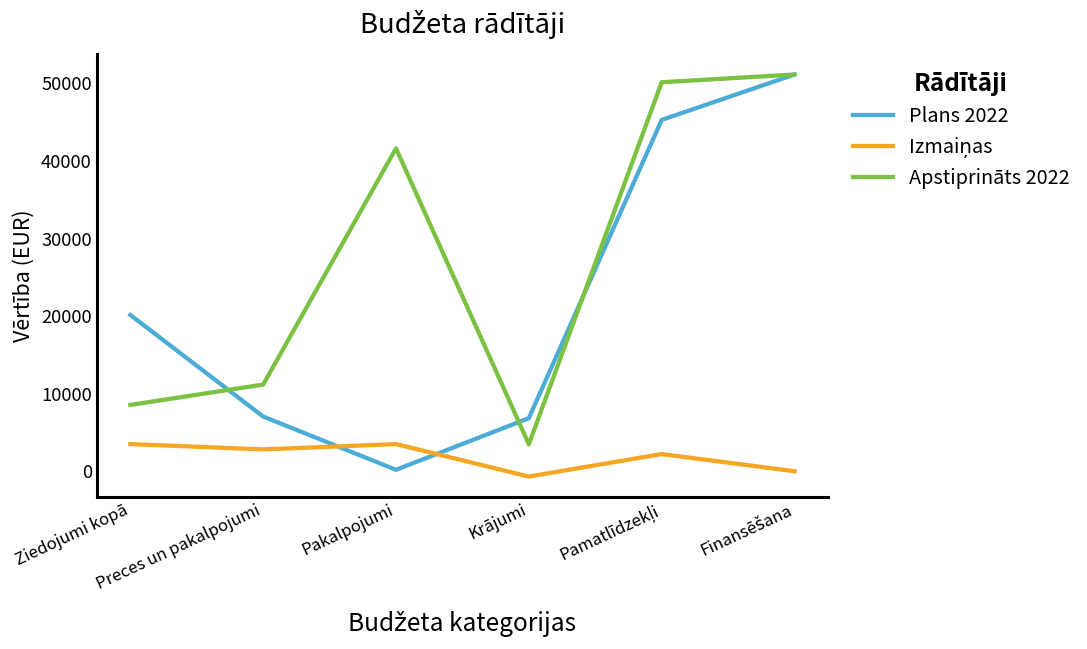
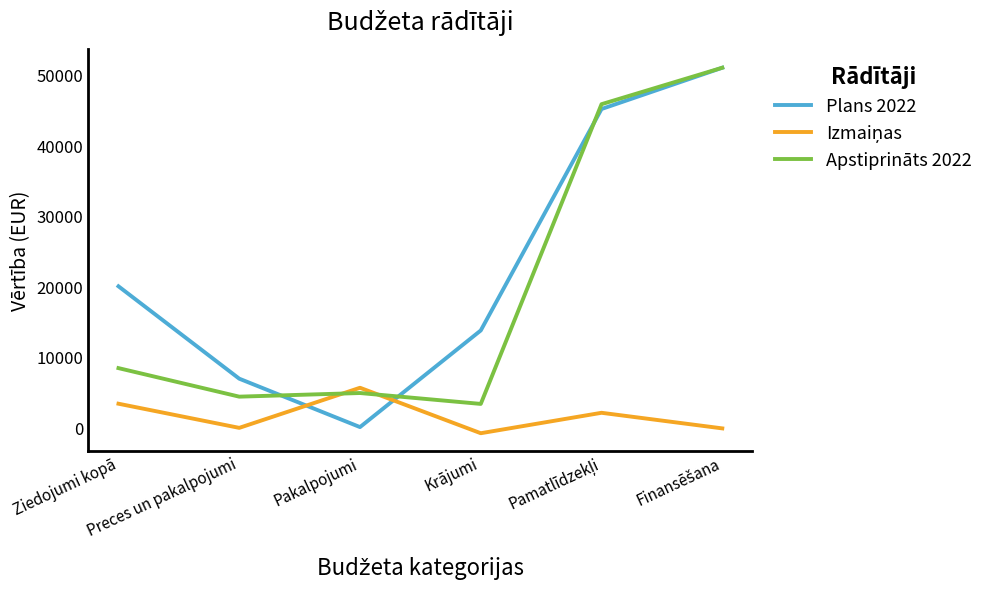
  {
    "Plans 2022": {
      "Ziedojumi kopā": 20000,
      "Preces un pakalpojumi": 7000,
      "Pakalpojumi": 0,
-     "Krājumi": 7000,
+     "Krājumi": 14000,
      "Pamatlīdzekļi": 45000
    },
    "Izmaiņas": {
      "Ziedojumi kopā": 4000,
-     "Preces un pakalpojumi": 3000,
-     "Pakalpojumi": 4000,
+     "Preces un pakalpojumi": 0,
+     "Pakalpojumi": 6000,
      "Krājumi": -1000,
      "Pamatlīdzekļi": 2000,
      "Finansēšana": 0
    },
    "Apstiprināts 2022": {
      "Ziedojumi kopā": 9000,
-     "Preces un pakalpojumi": 11000,
-     "Pakalpojumi": 42000,
+     "Preces un pakalpojumi": 5000,
+     "Pakalpojumi": 5000,
      "Krājumi": 3000,
-     "Pamatlīdzekļi": 50000
+     "Pamatlīdzekļi": 46000
    }
  }
